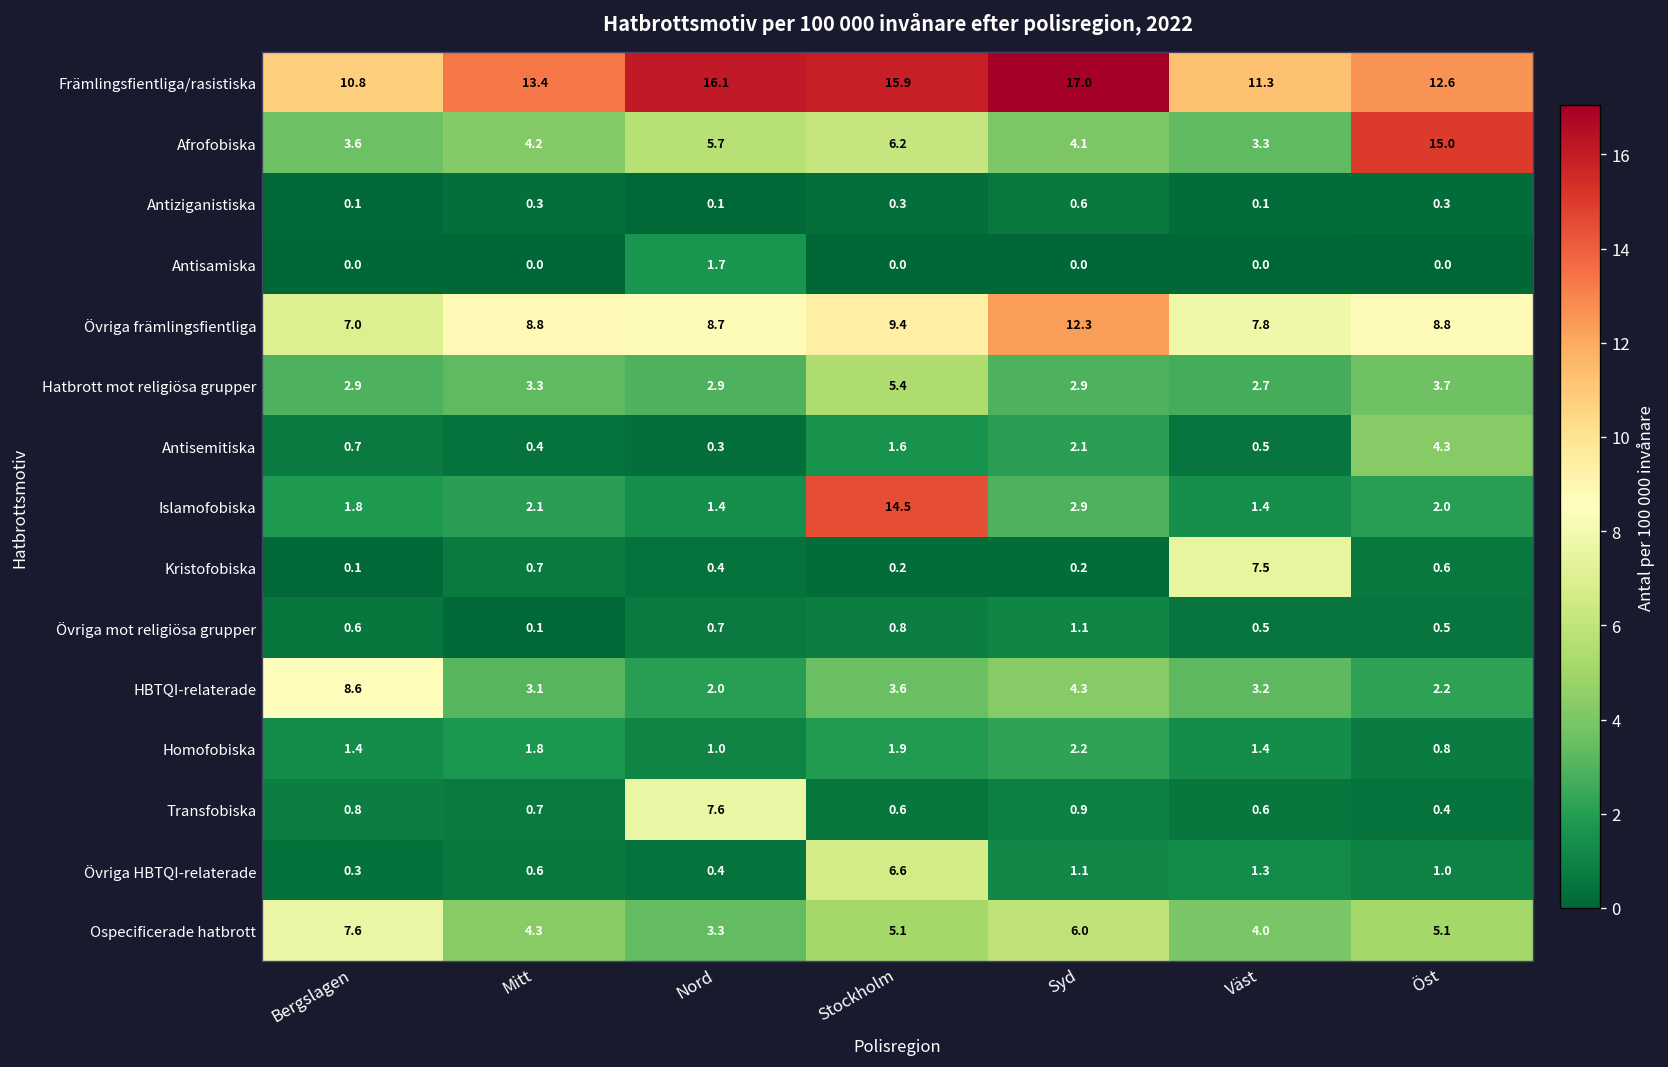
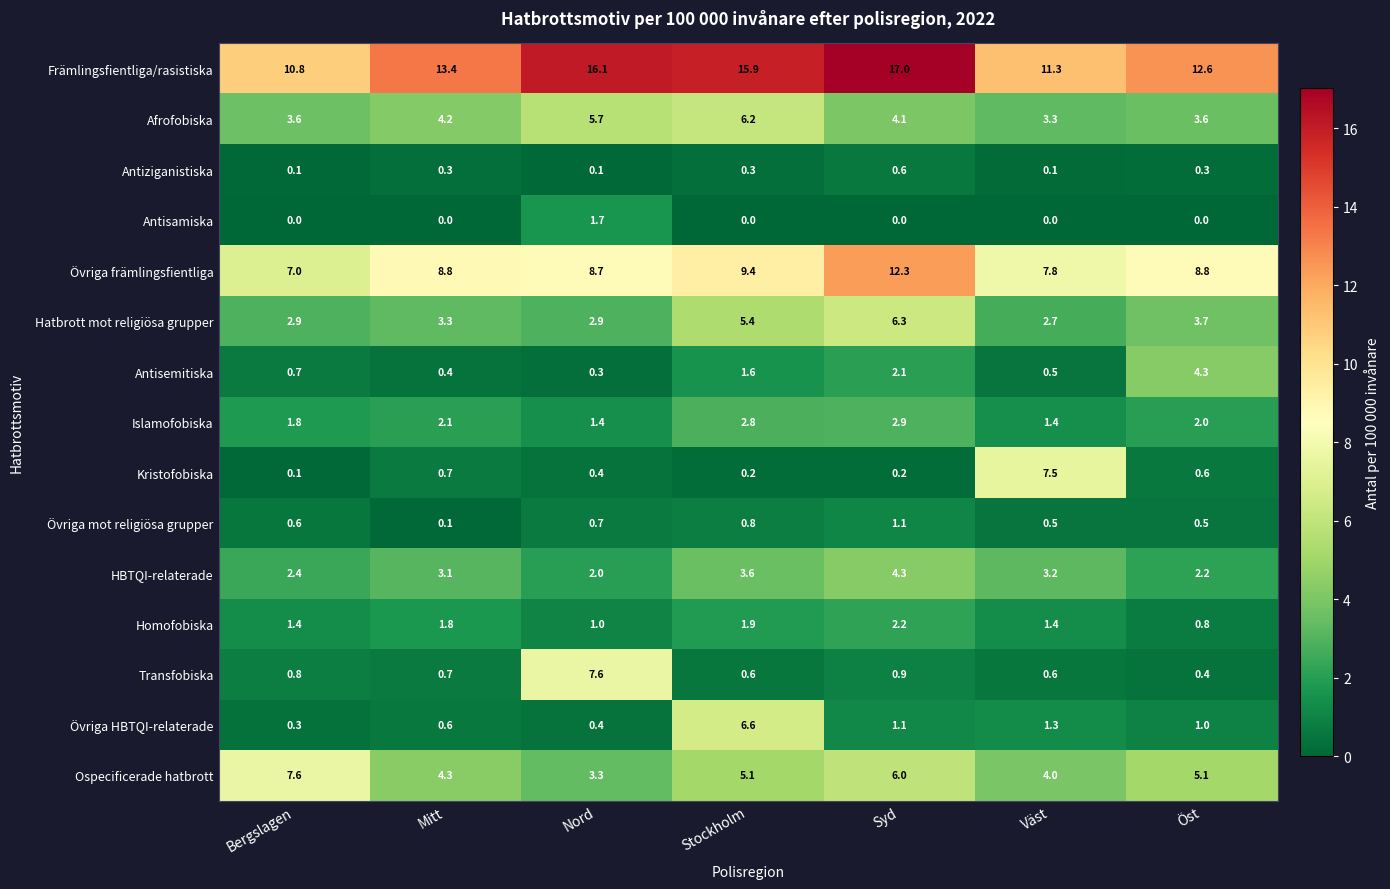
  {
    "Främlingsfientliga/rasistiska": {
      "Bergslagen": 10.8,
      "Mitt": 13.4,
      "Nord": 16.1,
      "Stockholm": 15.9,
      "Syd": 17.0,
      "Väst": 11.3,
      "Öst": 12.6
    },
    "Afrofobiska": {
      "Bergslagen": 3.6,
      "Mitt": 4.2,
      "Nord": 5.7,
      "Stockholm": 6.2,
      "Syd": 4.1,
      "Väst": 3.3,
-     "Öst": 15.0
+     "Öst": 3.6
    },
    "Antiziganistiska": {
      "Bergslagen": 0.1,
      "Mitt": 0.3,
      "Nord": 0.1,
      "Stockholm": 0.3,
      "Syd": 0.6,
      "Väst": 0.1,
      "Öst": 0.3
    },
    "Antisamiska": {
      "Bergslagen": 0.0,
      "Mitt": 0.0,
      "Nord": 1.7,
      "Stockholm": 0.0,
      "Syd": 0.0,
      "Väst": 0.0,
      "Öst": 0.0
    },
    "Övriga främlingsfientliga": {
      "Bergslagen": 7.0,
      "Mitt": 8.8,
      "Nord": 8.7,
      "Stockholm": 9.4,
      "Syd": 12.3,
      "Väst": 7.8,
      "Öst": 8.8
    },
    "Hatbrott mot religiösa grupper": {
      "Bergslagen": 2.9,
      "Mitt": 3.3,
      "Nord": 2.9,
      "Stockholm": 5.4,
-     "Syd": 2.9,
+     "Syd": 6.3,
      "Väst": 2.7,
      "Öst": 3.7
    },
    "Antisemitiska": {
      "Bergslagen": 0.7,
      "Mitt": 0.4,
      "Nord": 0.3,
      "Stockholm": 1.6,
      "Syd": 2.1,
      "Väst": 0.5,
      "Öst": 4.3
    },
    "Islamofobiska": {
      "Bergslagen": 1.8,
      "Mitt": 2.1,
      "Nord": 1.4,
-     "Stockholm": 14.5,
+     "Stockholm": 2.8,
      "Syd": 2.9,
      "Väst": 1.4,
      "Öst": 2.0
    },
    "Kristofobiska": {
      "Bergslagen": 0.1,
      "Mitt": 0.7,
      "Nord": 0.4,
      "Stockholm": 0.2,
      "Syd": 0.2,
      "Väst": 7.5,
      "Öst": 0.6
    },
    "Övriga mot religiösa grupper": {
      "Bergslagen": 0.6,
      "Mitt": 0.1,
      "Nord": 0.7,
      "Stockholm": 0.8,
      "Syd": 1.1,
      "Väst": 0.5,
      "Öst": 0.5
    },
    "HBTQI-relaterade": {
-     "Bergslagen": 8.6,
+     "Bergslagen": 2.4,
      "Mitt": 3.1,
      "Nord": 2.0,
      "Stockholm": 3.6,
      "Syd": 4.3,
      "Väst": 3.2,
      "Öst": 2.2
    },
    "Homofobiska": {
      "Bergslagen": 1.4,
      "Mitt": 1.8,
      "Nord": 1.0,
      "Stockholm": 1.9,
      "Syd": 2.2,
      "Väst": 1.4,
      "Öst": 0.8
    },
    "Transfobiska": {
      "Bergslagen": 0.8,
      "Mitt": 0.7,
      "Nord": 7.6,
      "Stockholm": 0.6,
      "Syd": 0.9,
      "Väst": 0.6,
      "Öst": 0.4
    },
    "Övriga HBTQI-relaterade": {
      "Bergslagen": 0.3,
      "Mitt": 0.6,
      "Nord": 0.4,
      "Stockholm": 6.6,
      "Syd": 1.1,
      "Väst": 1.3,
      "Öst": 1.0
    },
    "Ospecificerade hatbrott": {
      "Bergslagen": 7.6,
      "Mitt": 4.3,
      "Nord": 3.3,
      "Stockholm": 5.1,
      "Syd": 6.0,
      "Väst": 4.0,
      "Öst": 5.1
    }
  }
